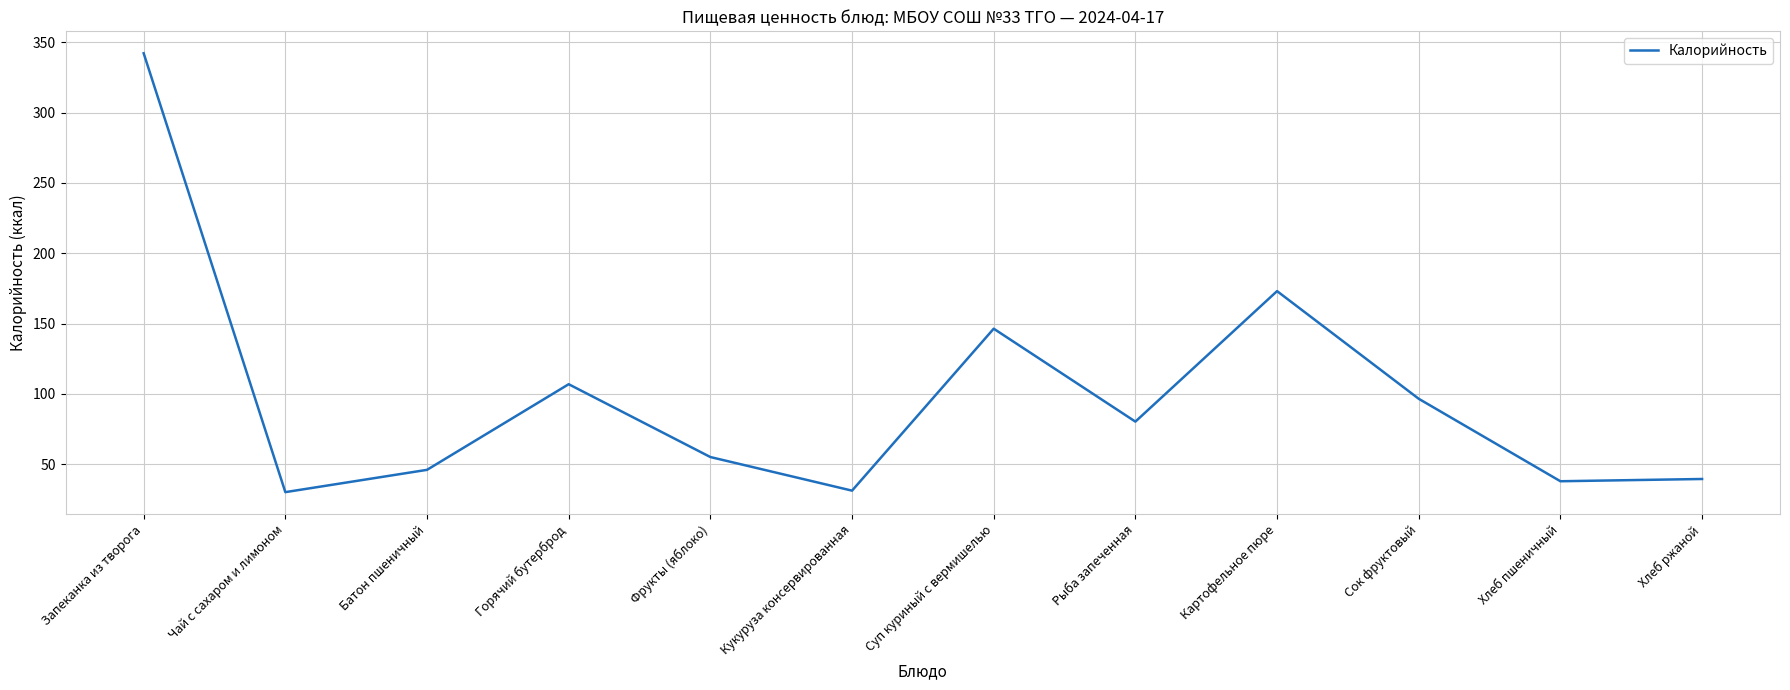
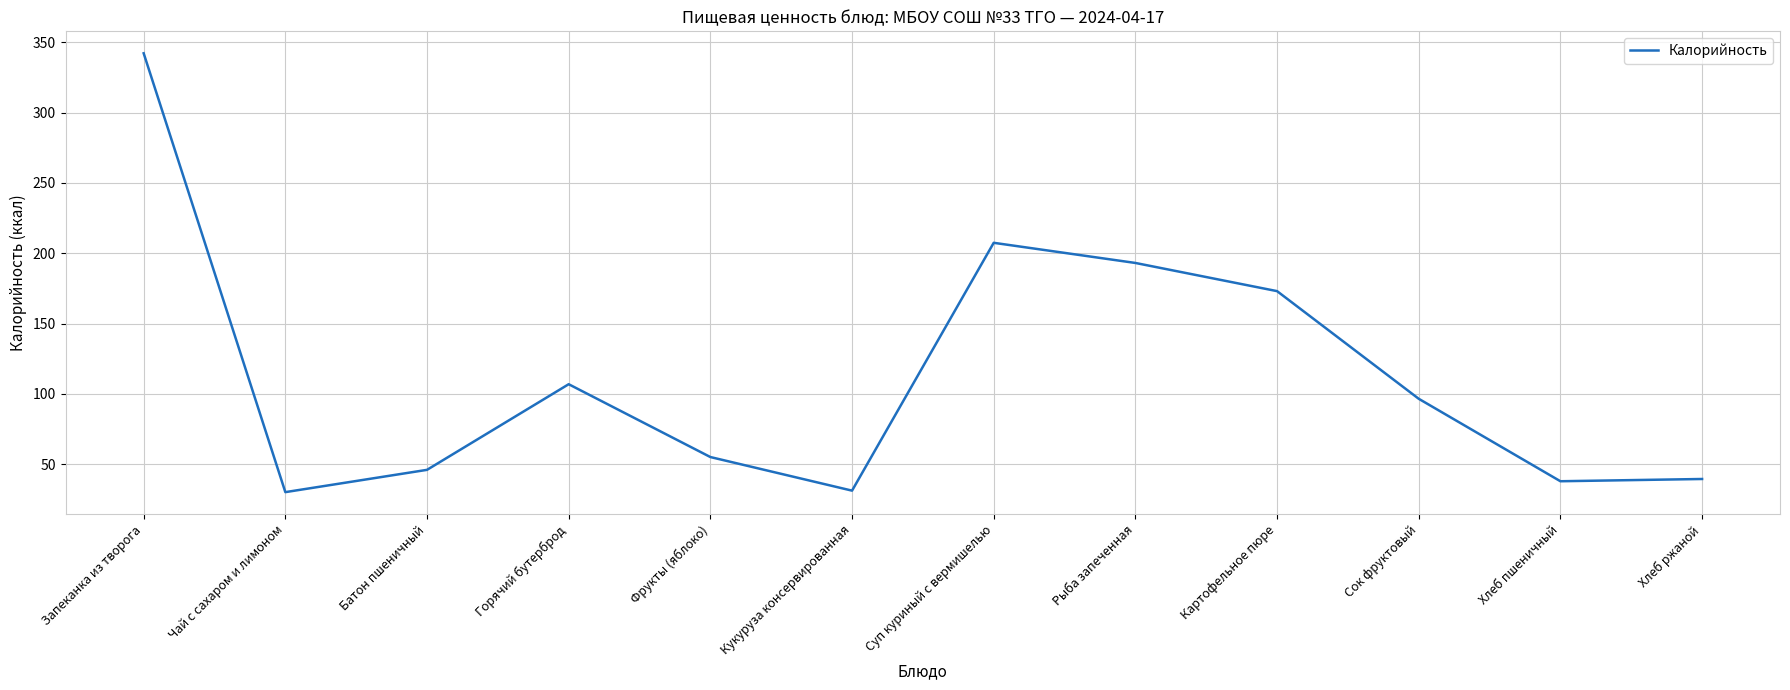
  {
    "Запеканка из творога": 342,
    "Чай с сахаром и лимоном": 30,
    "Батон пшеничный": 46,
    "Горячий бутерброд": 107,
    "Фрукты (яблоко)": 55,
    "Кукуруза консервированная": 31,
-   "Суп куриный с вермишелью": 146,
-   "Рыба запеченная": 80,
+   "Суп куриный с вермишелью": 207,
+   "Рыба запеченная": 193,
    "Картофельное пюре": 173,
    "Сок фруктовый": 97,
    "Хлеб пшеничный": 38,
    "Хлеб ржаной": 40
  }
